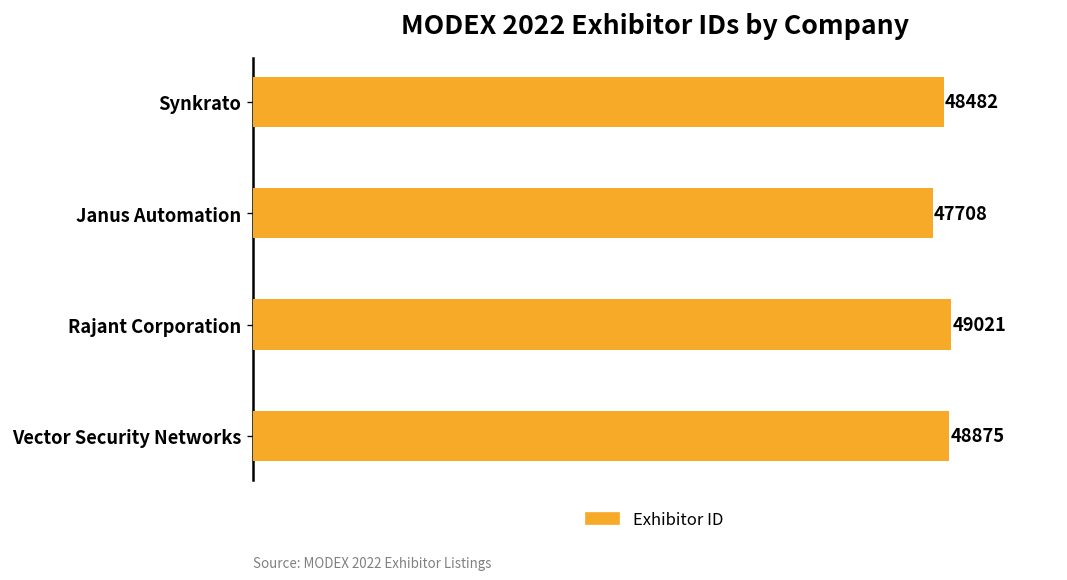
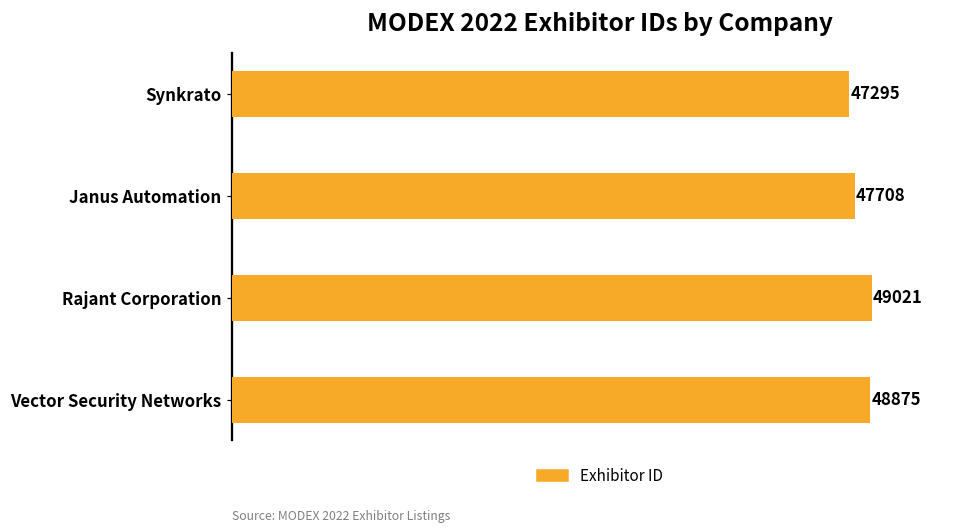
  {
-   "Synkrato": 48482,
+   "Synkrato": 47295,
    "Janus Automation": 47708,
    "Rajant Corporation": 49021,
    "Vector Security Networks": 48875
  }
